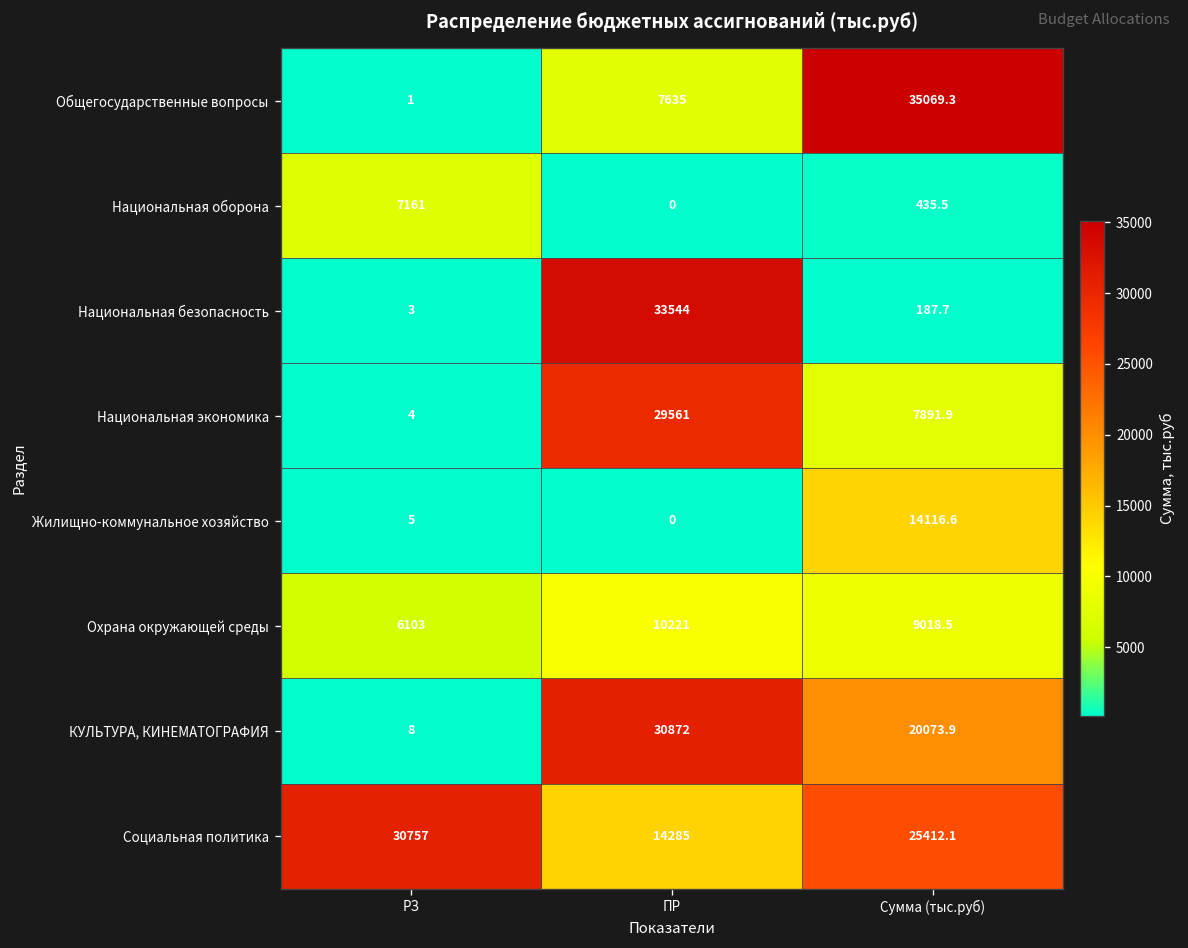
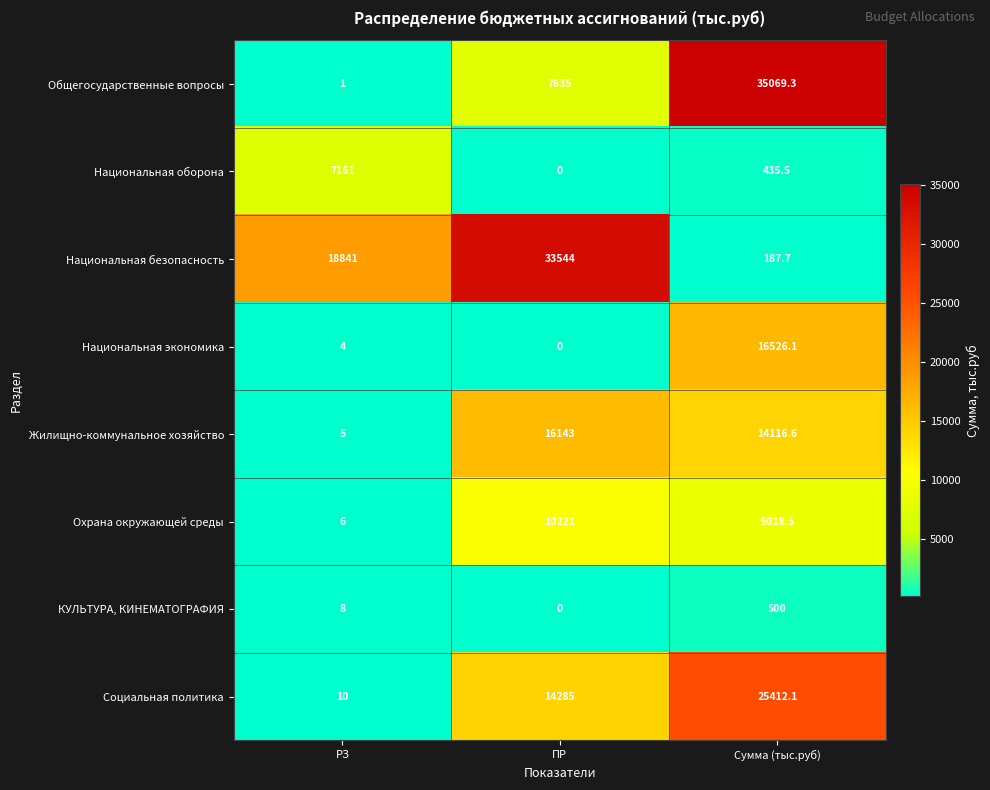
  {
    "Общегосударственные вопросы": {
      "РЗ": 1,
      "ПР": 7635,
      "Сумма (тыс.руб)": 35069.3
    },
    "Национальная оборона": {
      "РЗ": 7161,
      "ПР": 0,
      "Сумма (тыс.руб)": 435.5
    },
    "Национальная безопасность": {
-     "РЗ": 3,
+     "РЗ": 18841,
      "ПР": 33544,
      "Сумма (тыс.руб)": 187.7
    },
    "Национальная экономика": {
      "РЗ": 4,
-     "ПР": 29561,
-     "Сумма (тыс.руб)": 7891.9
+     "ПР": 0,
+     "Сумма (тыс.руб)": 16526.1
    },
    "Жилищно-коммунальное хозяйство": {
      "РЗ": 5,
-     "ПР": 0,
+     "ПР": 16143,
      "Сумма (тыс.руб)": 14116.6
    },
    "Охрана окружающей среды": {
-     "РЗ": 6103,
+     "РЗ": 6,
      "ПР": 10221,
      "Сумма (тыс.руб)": 9018.5
    },
    "КУЛЬТУРА, КИНЕМАТОГРАФИЯ": {
      "РЗ": 8,
-     "ПР": 30872,
-     "Сумма (тыс.руб)": 20073.9
+     "ПР": 0,
+     "Сумма (тыс.руб)": 500
    },
    "Социальная политика": {
-     "РЗ": 30757,
+     "РЗ": 10,
      "ПР": 14285,
      "Сумма (тыс.руб)": 25412.1
    }
  }
